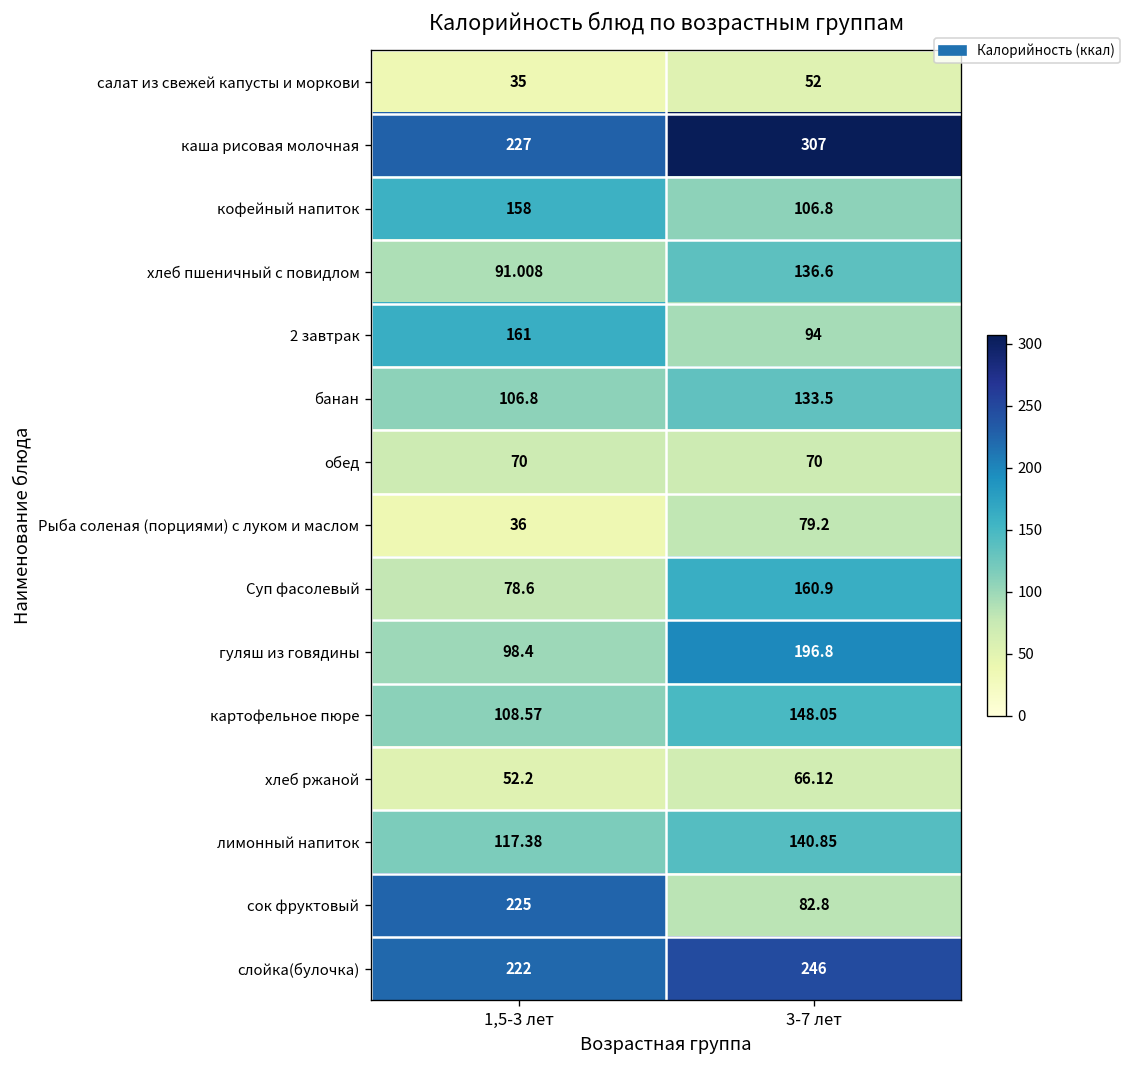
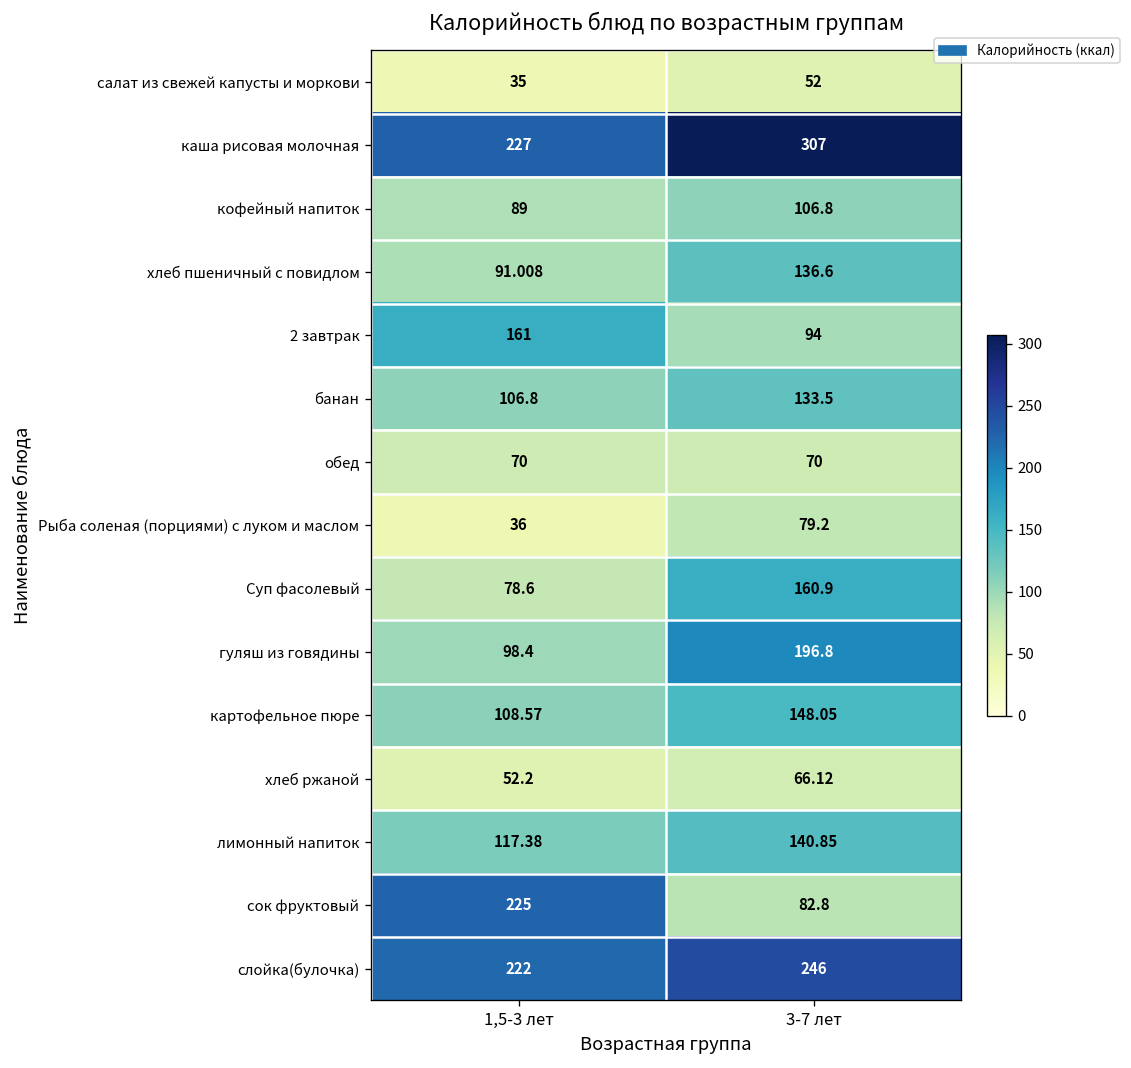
  {
    "салат из свежей капусты и моркови": {
      "1,5-3 лет": 35,
      "3-7 лет": 52
    },
    "каша рисовая молочная": {
      "1,5-3 лет": 227,
      "3-7 лет": 307
    },
    "кофейный напиток": {
-     "1,5-3 лет": 158,
+     "1,5-3 лет": 89,
      "3-7 лет": 106.8
    },
    "хлеб пшеничный с повидлом": {
      "1,5-3 лет": 91.008,
      "3-7 лет": 136.6
    },
    "2 завтрак": {
      "1,5-3 лет": 161,
      "3-7 лет": 94
    },
    "банан": {
      "1,5-3 лет": 106.8,
      "3-7 лет": 133.5
    },
    "обед": {
      "1,5-3 лет": 70,
      "3-7 лет": 70
    },
    "Рыба соленая (порциями) с луком и маслом": {
      "1,5-3 лет": 36,
      "3-7 лет": 79.2
    },
    "Суп фасолевый": {
      "1,5-3 лет": 78.6,
      "3-7 лет": 160.9
    },
    "гуляш из говядины": {
      "1,5-3 лет": 98.4,
      "3-7 лет": 196.8
    },
    "картофельное пюре": {
      "1,5-3 лет": 108.57,
      "3-7 лет": 148.05
    },
    "хлеб ржаной": {
      "1,5-3 лет": 52.2,
      "3-7 лет": 66.12
    },
    "лимонный напиток": {
      "1,5-3 лет": 117.38,
      "3-7 лет": 140.85
    },
    "сок фруктовый": {
      "1,5-3 лет": 225,
      "3-7 лет": 82.8
    },
    "слойка(булочка)": {
      "1,5-3 лет": 222,
      "3-7 лет": 246
    }
  }
